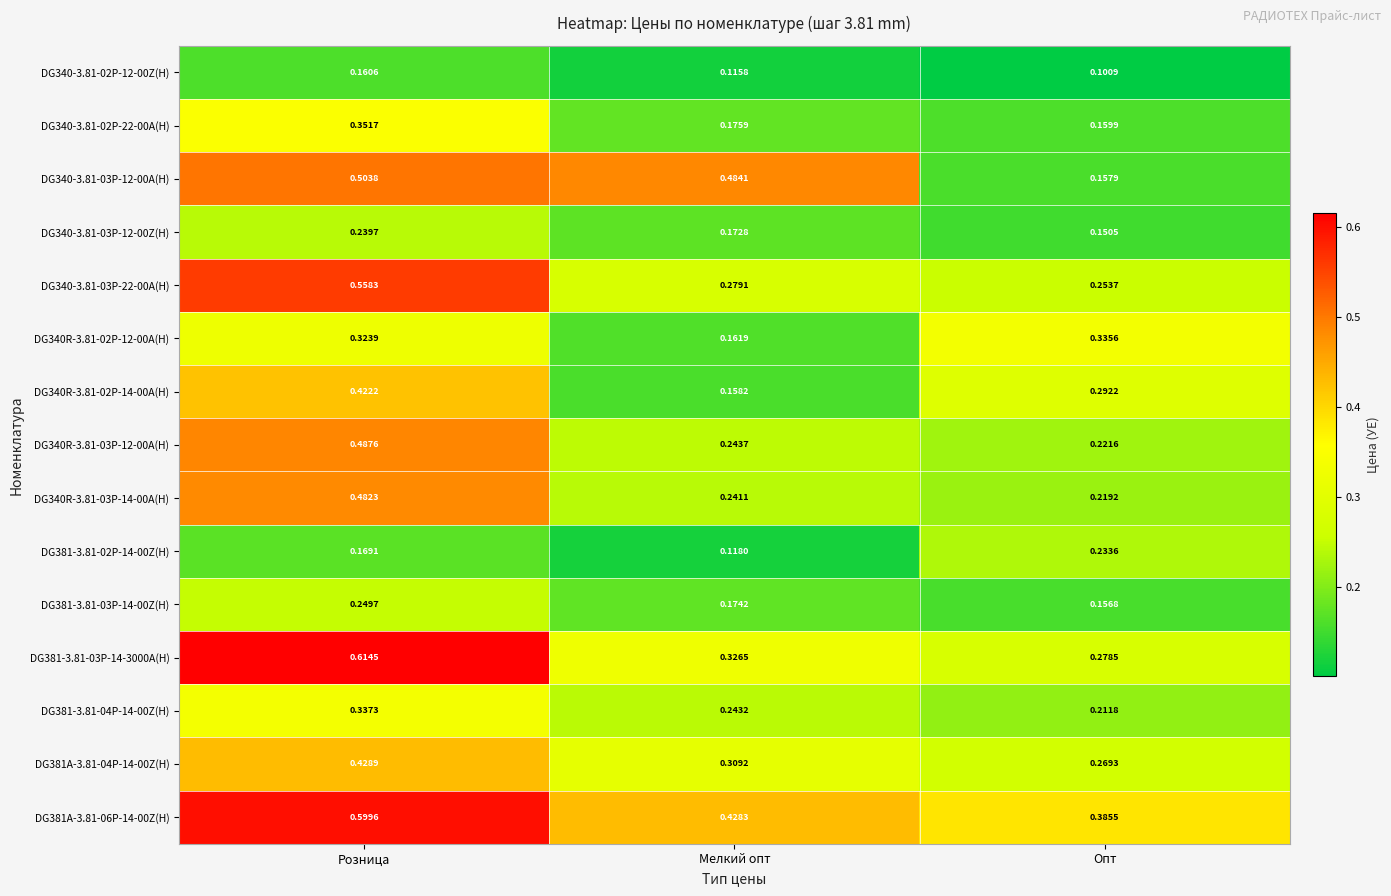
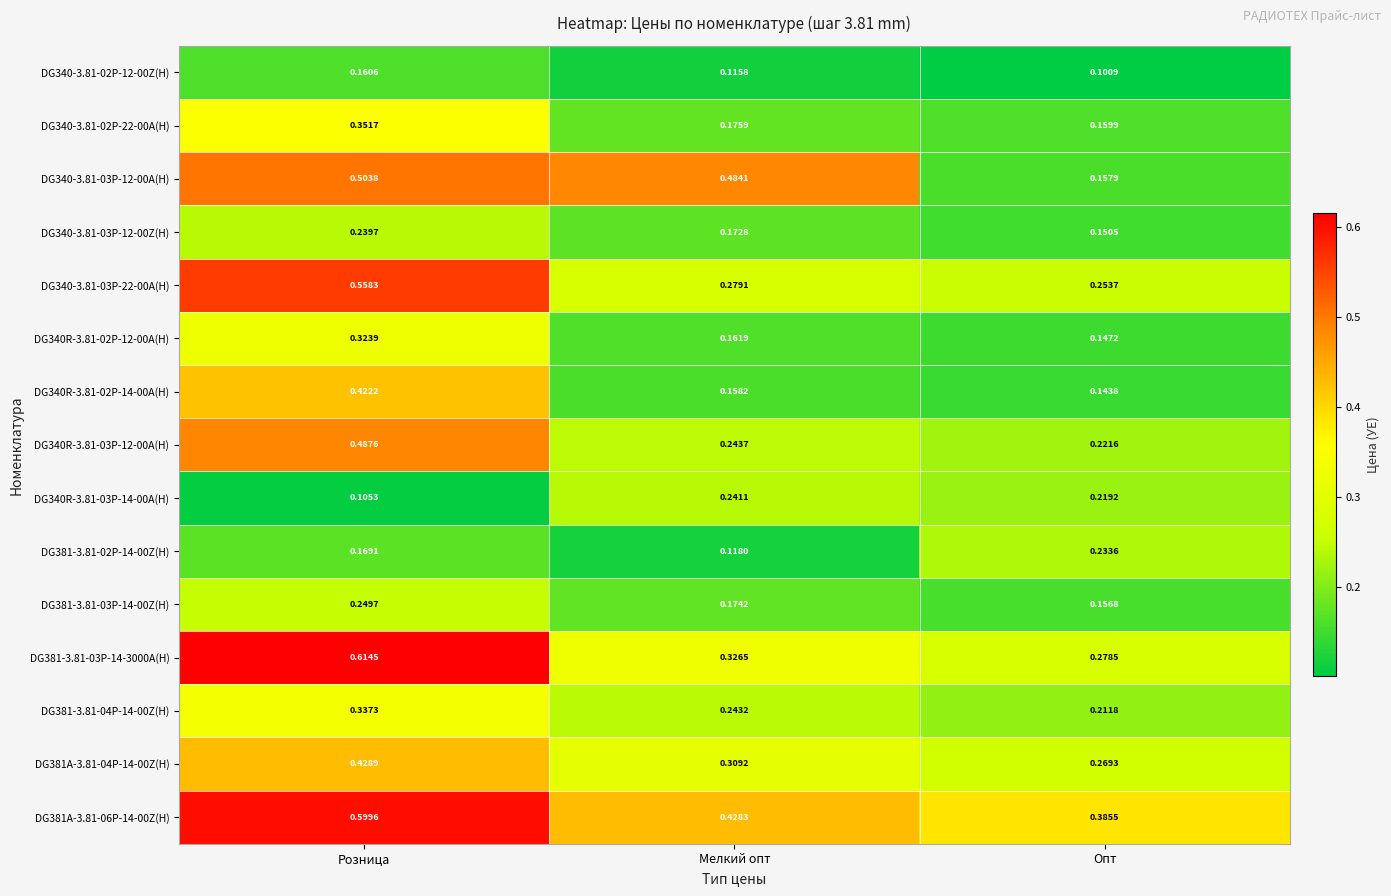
  {
    "DG340-3.81-02P-12-00Z(H)": {
      "Розница": 0.1606,
      "Мелкий опт": 0.1158,
      "Опт": 0.1009
    },
    "DG340-3.81-02P-22-00A(H)": {
      "Розница": 0.3517,
      "Мелкий опт": 0.1759,
      "Опт": 0.1599
    },
    "DG340-3.81-03P-12-00A(H)": {
      "Розница": 0.5038,
      "Мелкий опт": 0.4841,
      "Опт": 0.1579
    },
    "DG340-3.81-03P-12-00Z(H)": {
      "Розница": 0.2397,
      "Мелкий опт": 0.1728,
      "Опт": 0.1505
    },
    "DG340-3.81-03P-22-00A(H)": {
      "Розница": 0.5583,
      "Мелкий опт": 0.2791,
      "Опт": 0.2537
    },
    "DG340R-3.81-02P-12-00A(H)": {
      "Розница": 0.3239,
      "Мелкий опт": 0.1619,
-     "Опт": 0.3356
+     "Опт": 0.1472
    },
    "DG340R-3.81-02P-14-00A(H)": {
      "Розница": 0.4222,
      "Мелкий опт": 0.1582,
-     "Опт": 0.2922
+     "Опт": 0.1438
    },
    "DG340R-3.81-03P-12-00A(H)": {
      "Розница": 0.4876,
      "Мелкий опт": 0.2437,
      "Опт": 0.2216
    },
    "DG340R-3.81-03P-14-00A(H)": {
-     "Розница": 0.4823,
+     "Розница": 0.1053,
      "Мелкий опт": 0.2411,
      "Опт": 0.2192
    },
    "DG381-3.81-02P-14-00Z(H)": {
      "Розница": 0.1691,
      "Мелкий опт": 0.1180,
      "Опт": 0.2336
    },
    "DG381-3.81-03P-14-00Z(H)": {
      "Розница": 0.2497,
      "Мелкий опт": 0.1742,
      "Опт": 0.1568
    },
    "DG381-3.81-03P-14-3000A(H)": {
      "Розница": 0.6145,
      "Мелкий опт": 0.3265,
      "Опт": 0.2785
    },
    "DG381-3.81-04P-14-00Z(H)": {
      "Розница": 0.3373,
      "Мелкий опт": 0.2432,
      "Опт": 0.2118
    },
    "DG381A-3.81-04P-14-00Z(H)": {
      "Розница": 0.4289,
      "Мелкий опт": 0.3092,
      "Опт": 0.2693
    },
    "DG381A-3.81-06P-14-00Z(H)": {
      "Розница": 0.5996,
      "Мелкий опт": 0.4283,
      "Опт": 0.3855
    }
  }
